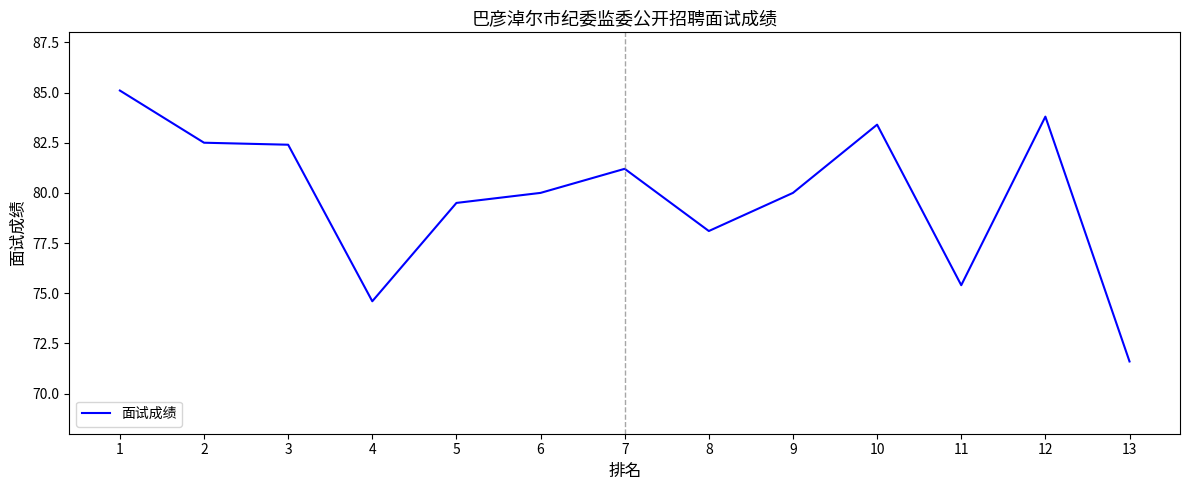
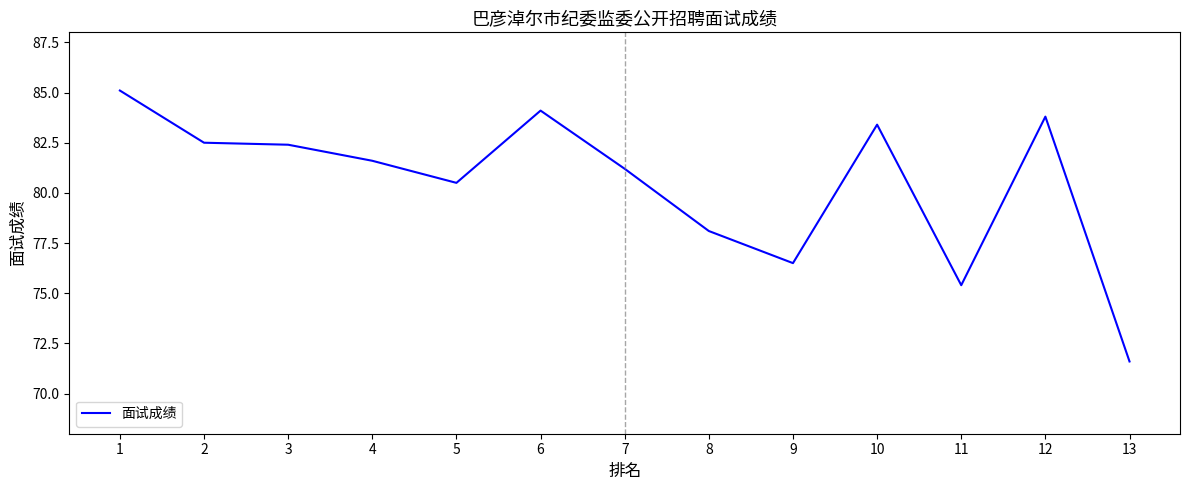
  {
    "1": 85.1,
    "2": 82.5,
    "3": 82.4,
-   "4": 74.6,
-   "5": 79.5,
-   "6": 80.0,
+   "4": 81.6,
+   "5": 80.5,
+   "6": 84.1,
    "7": 81.2,
    "8": 78.1,
-   "9": 80.0,
+   "9": 76.5,
    "10": 83.4,
    "11": 75.4,
    "12": 83.8,
    "13": 71.6
  }
